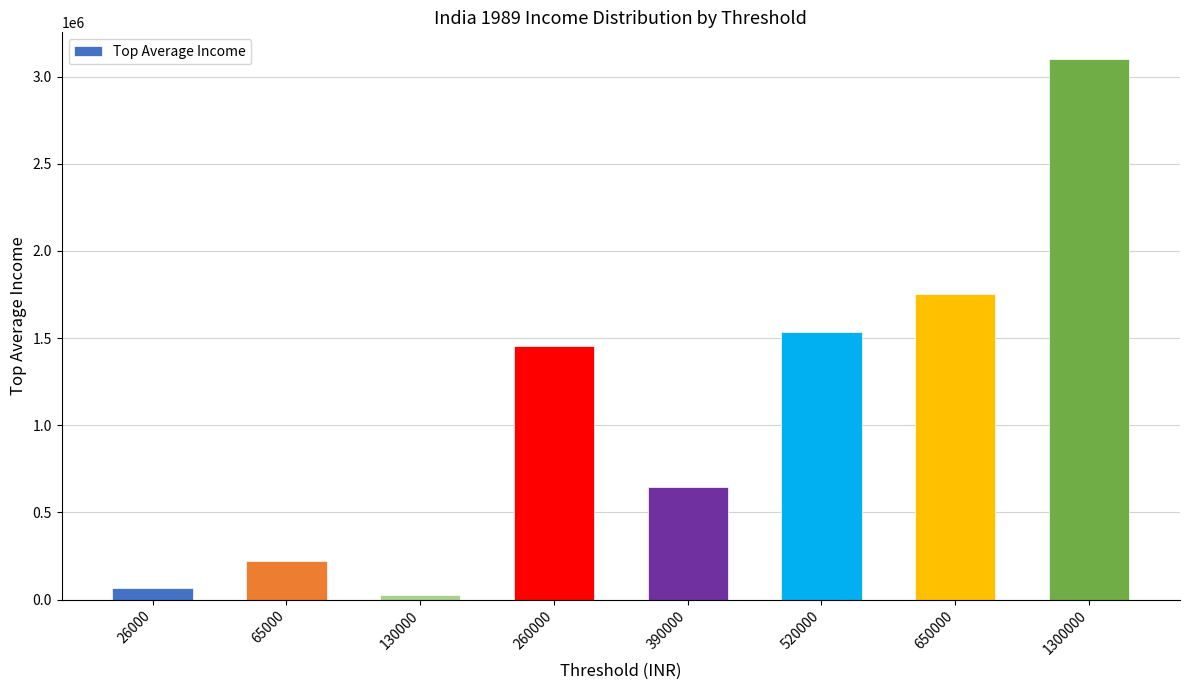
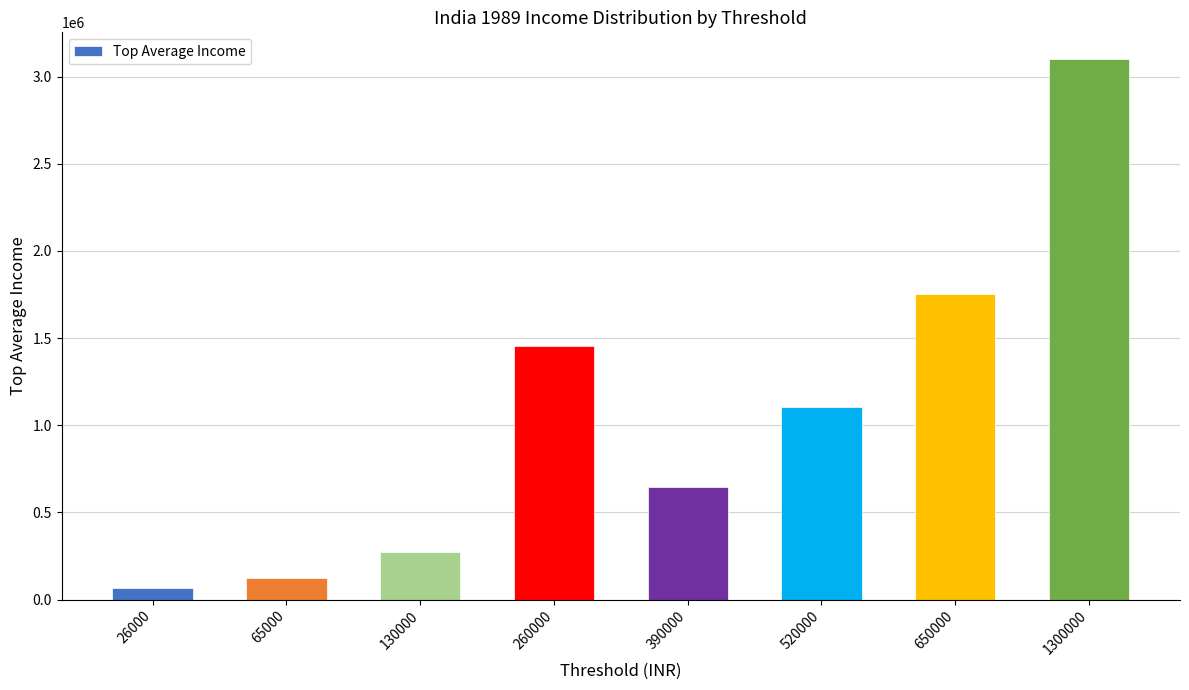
  {
    "26000": 60000,
-   "65000": 220000,
-   "130000": 30000,
+   "65000": 120000,
+   "130000": 270000,
    "260000": 1450000,
    "390000": 640000,
-   "520000": 1540000,
+   "520000": 1100000,
    "650000": 1750000,
    "1300000": 3100000
  }
